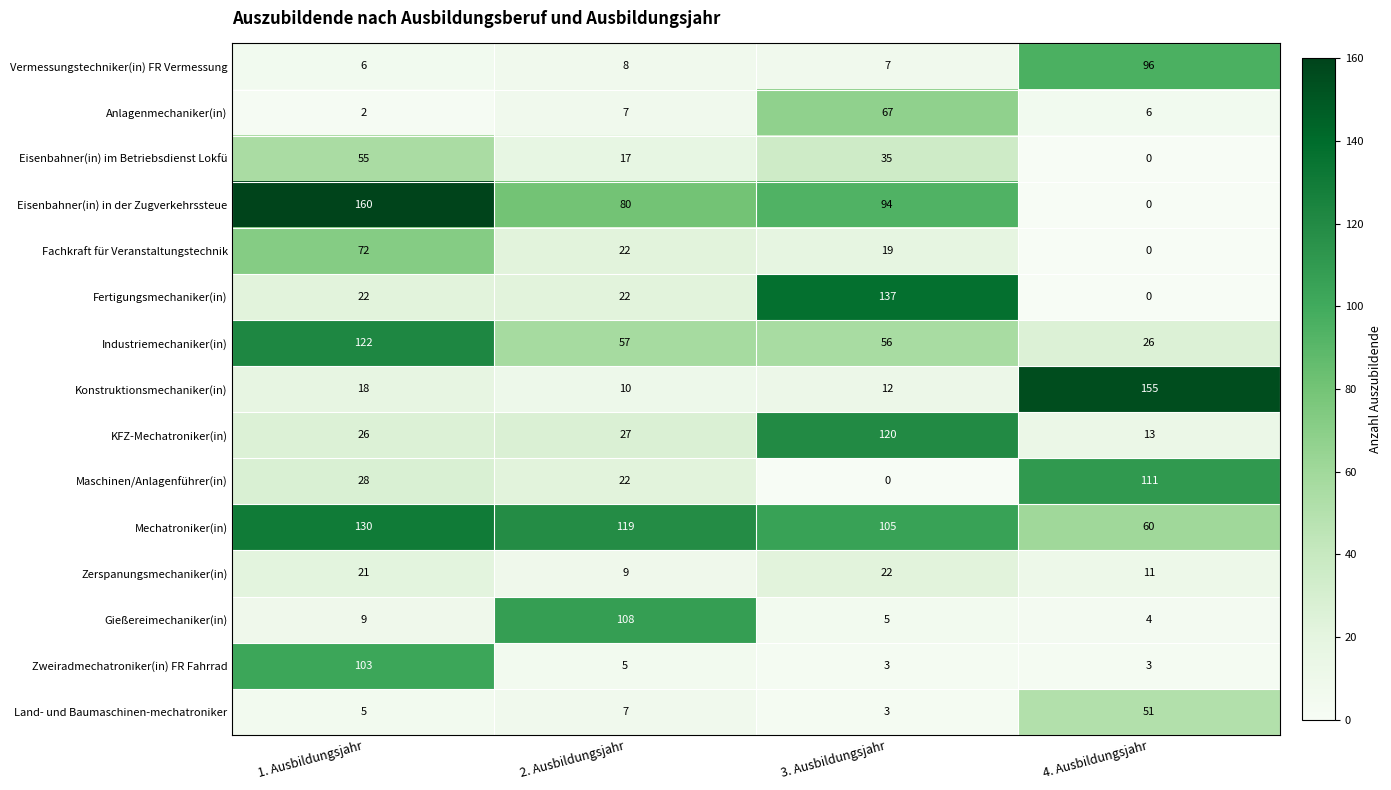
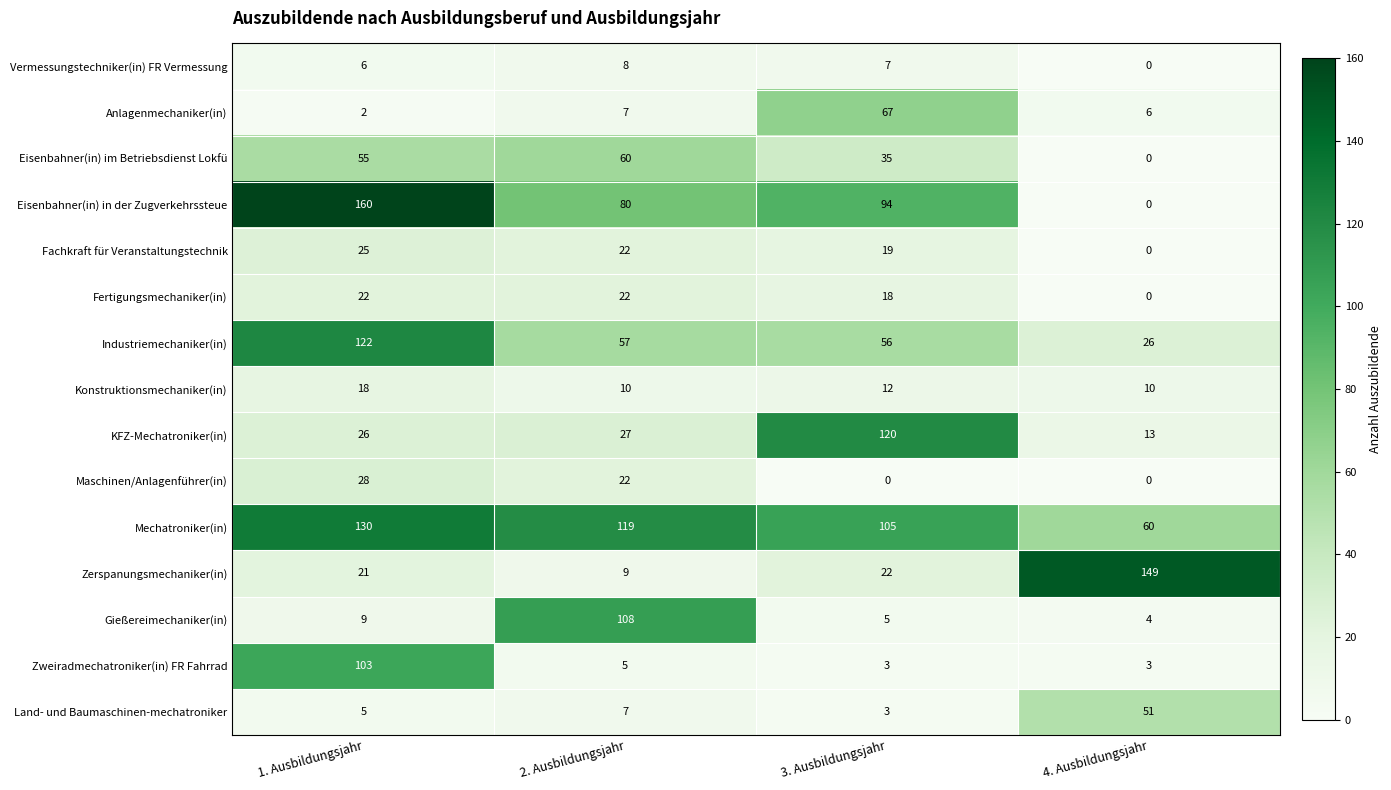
  {
    "Vermessungstechniker(in) FR Vermessung": {
      "1. Ausbildungsjahr": 6,
      "2. Ausbildungsjahr": 8,
      "3. Ausbildungsjahr": 7,
-     "4. Ausbildungsjahr": 96
+     "4. Ausbildungsjahr": 0
    },
    "Anlagenmechaniker(in)": {
      "1. Ausbildungsjahr": 2,
      "2. Ausbildungsjahr": 7,
      "3. Ausbildungsjahr": 67,
      "4. Ausbildungsjahr": 6
    },
    "Eisenbahner(in) im Betriebsdienst Lokfü": {
      "1. Ausbildungsjahr": 55,
-     "2. Ausbildungsjahr": 17,
+     "2. Ausbildungsjahr": 60,
      "3. Ausbildungsjahr": 35,
      "4. Ausbildungsjahr": 0
    },
    "Eisenbahner(in) in der Zugverkehrssteue": {
      "1. Ausbildungsjahr": 160,
      "2. Ausbildungsjahr": 80,
      "3. Ausbildungsjahr": 94,
      "4. Ausbildungsjahr": 0
    },
    "Fachkraft für Veranstaltungstechnik": {
-     "1. Ausbildungsjahr": 72,
+     "1. Ausbildungsjahr": 25,
      "2. Ausbildungsjahr": 22,
      "3. Ausbildungsjahr": 19,
      "4. Ausbildungsjahr": 0
    },
    "Fertigungsmechaniker(in)": {
      "1. Ausbildungsjahr": 22,
      "2. Ausbildungsjahr": 22,
-     "3. Ausbildungsjahr": 137,
+     "3. Ausbildungsjahr": 18,
      "4. Ausbildungsjahr": 0
    },
    "Industriemechaniker(in)": {
      "1. Ausbildungsjahr": 122,
      "2. Ausbildungsjahr": 57,
      "3. Ausbildungsjahr": 56,
      "4. Ausbildungsjahr": 26
    },
    "Konstruktionsmechaniker(in)": {
      "1. Ausbildungsjahr": 18,
      "2. Ausbildungsjahr": 10,
      "3. Ausbildungsjahr": 12,
-     "4. Ausbildungsjahr": 155
+     "4. Ausbildungsjahr": 10
    },
    "KFZ-Mechatroniker(in)": {
      "1. Ausbildungsjahr": 26,
      "2. Ausbildungsjahr": 27,
      "3. Ausbildungsjahr": 120,
      "4. Ausbildungsjahr": 13
    },
    "Maschinen/Anlagenführer(in)": {
      "1. Ausbildungsjahr": 28,
      "2. Ausbildungsjahr": 22,
      "3. Ausbildungsjahr": 0,
-     "4. Ausbildungsjahr": 111
+     "4. Ausbildungsjahr": 0
    },
    "Mechatroniker(in)": {
      "1. Ausbildungsjahr": 130,
      "2. Ausbildungsjahr": 119,
      "3. Ausbildungsjahr": 105,
      "4. Ausbildungsjahr": 60
    },
    "Zerspanungsmechaniker(in)": {
      "1. Ausbildungsjahr": 21,
      "2. Ausbildungsjahr": 9,
      "3. Ausbildungsjahr": 22,
-     "4. Ausbildungsjahr": 11
+     "4. Ausbildungsjahr": 149
    },
    "Gießereimechaniker(in)": {
      "1. Ausbildungsjahr": 9,
      "2. Ausbildungsjahr": 108,
      "3. Ausbildungsjahr": 5,
      "4. Ausbildungsjahr": 4
    },
    "Zweiradmechatroniker(in) FR Fahrrad": {
      "1. Ausbildungsjahr": 103,
      "2. Ausbildungsjahr": 5,
      "3. Ausbildungsjahr": 3,
      "4. Ausbildungsjahr": 3
    },
    "Land- und Baumaschinen-mechatroniker": {
      "1. Ausbildungsjahr": 5,
      "2. Ausbildungsjahr": 7,
      "3. Ausbildungsjahr": 3,
      "4. Ausbildungsjahr": 51
    }
  }
